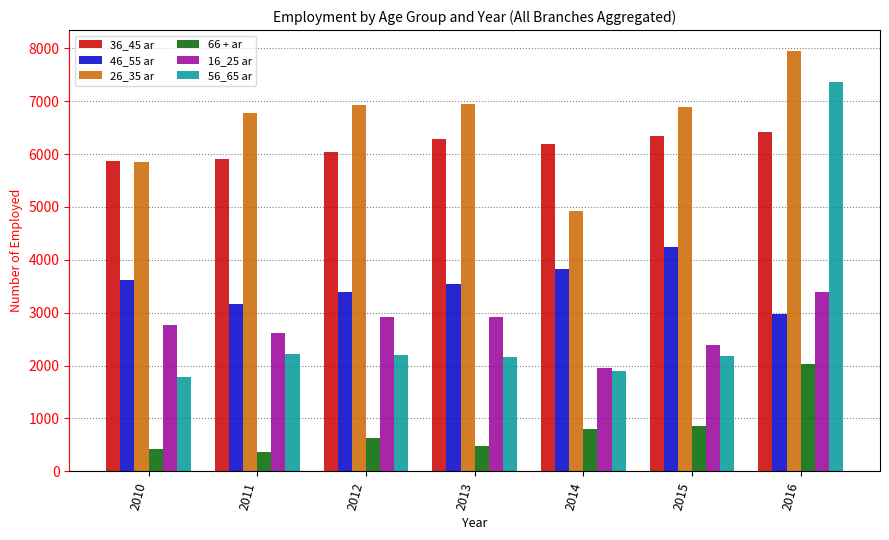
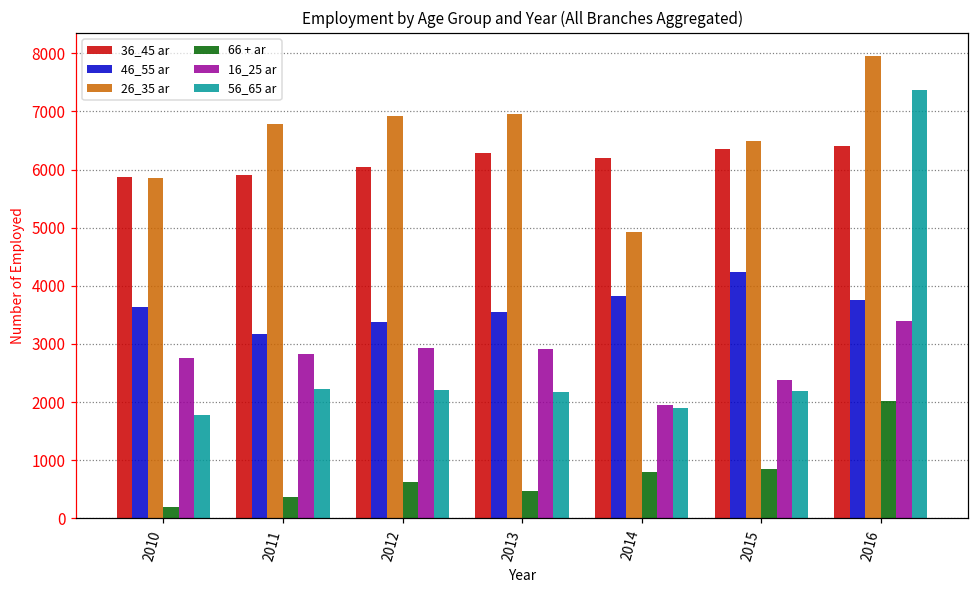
  {
    "36_45 ar": {
      "2010": 5900,
      "2011": 5900,
      "2012": 6000,
      "2013": 6300,
      "2014": 6200,
      "2015": 6300,
      "2016": 6400
    },
    "46_55 ar": {
      "2010": 3600,
      "2011": 3200,
      "2012": 3400,
      "2013": 3500,
      "2014": 3800,
      "2015": 4200,
-     "2016": 3000
+     "2016": 3800
    },
    "26_35 ar": {
      "2010": 5900,
      "2011": 6800,
      "2012": 6900,
      "2013": 7000,
      "2014": 4900,
-     "2015": 6900,
+     "2015": 6500,
      "2016": 7900
    },
    "66 + ar": {
-     "2010": 400,
+     "2010": 200,
      "2011": 400,
      "2012": 600,
      "2013": 500,
      "2014": 800,
      "2015": 900,
      "2016": 2000
    },
    "16_25 ar": {
      "2010": 2800,
-     "2011": 2600,
+     "2011": 2800,
      "2012": 2900,
      "2013": 2900,
      "2014": 2000,
      "2015": 2400,
      "2016": 3400
    },
    "56_65 ar": {
      "2010": 1800,
      "2011": 2200,
      "2012": 2200,
      "2013": 2200,
      "2014": 1900,
      "2015": 2200,
      "2016": 7400
    }
  }
